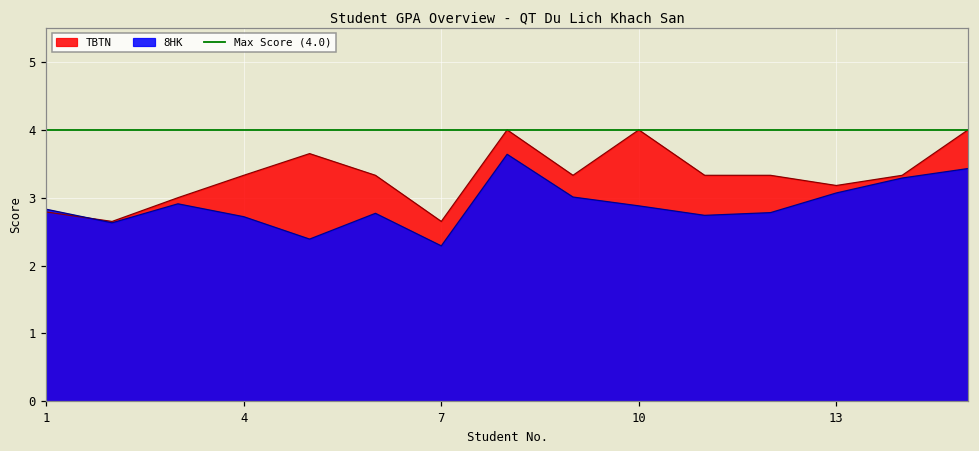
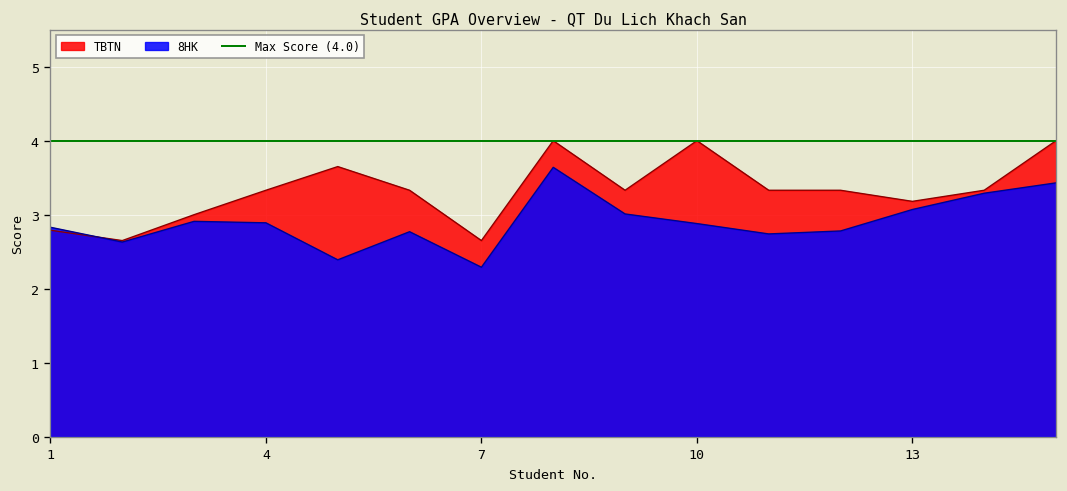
  {
    "TBTN": {
      "4": 3.3,
      "7": 2.7,
      "10": 4.0,
      "13": 3.2
    },
    "8HK": {
-     "4": 2.7,
+     "4": 2.9,
      "7": 2.3,
      "10": 2.9,
      "13": 3.1
    }
  }
